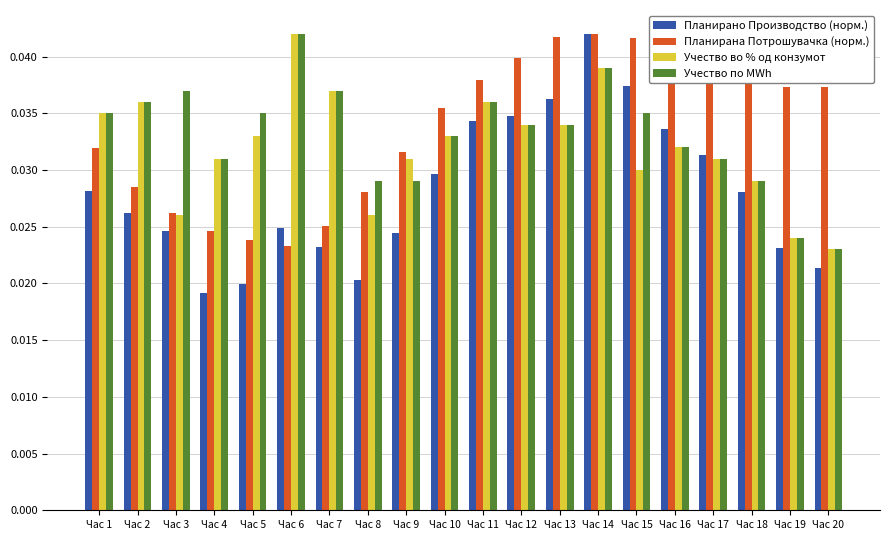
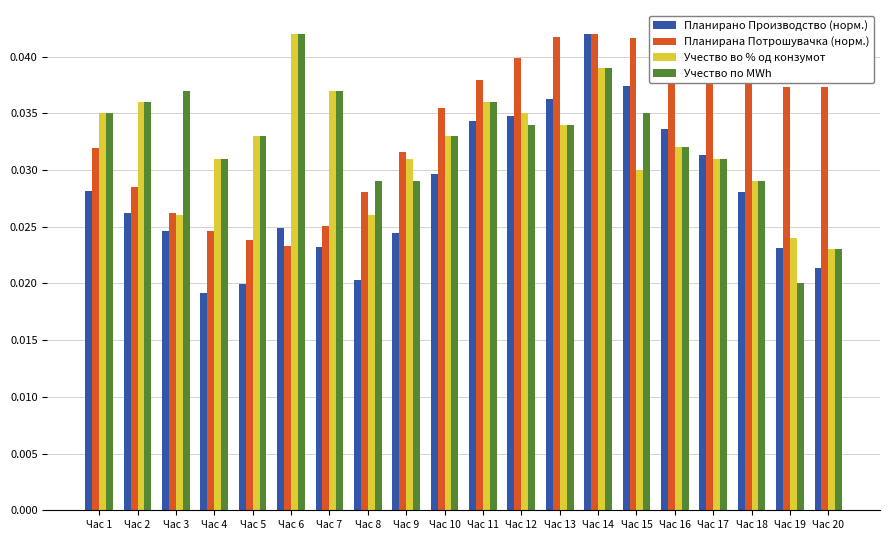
  {
    "Планирано Производство (норм.)": {
      "Час 1": 0.028,
      "Час 2": 0.0262,
      "Час 3": 0.0246,
      "Час 4": 0.019,
      "Час 5": 0.020,
      "Час 6": 0.025,
      "Час 7": 0.0232,
      "Час 8": 0.0203,
      "Час 9": 0.0245,
      "Час 10": 0.0296,
      "Час 11": 0.0343,
      "Час 12": 0.0348,
      "Час 13": 0.0362,
      "Час 14": 0.042,
      "Час 15": 0.0374,
      "Час 16": 0.0336,
      "Час 17": 0.0313,
      "Час 18": 0.028,
      "Час 19": 0.023,
      "Час 20": 0.0214
    },
    "Планирана Потрошувачка (норм.)": {
      "Час 1": 0.032,
      "Час 2": 0.0285,
      "Час 3": 0.026,
      "Час 4": 0.0246,
      "Час 5": 0.024,
      "Час 6": 0.0233,
      "Час 7": 0.025,
      "Час 8": 0.028,
      "Час 9": 0.0316,
      "Час 10": 0.0354,
      "Час 11": 0.038,
      "Час 12": 0.040,
      "Час 13": 0.0417,
      "Час 14": 0.042,
      "Час 15": 0.0416,
      "Час 19": 0.0373,
      "Час 20": 0.0373
    },
    "Учество во % од конзумот": {
      "Час 1": 0.035,
      "Час 2": 0.036,
      "Час 3": 0.026,
      "Час 4": 0.031,
      "Час 5": 0.033,
      "Час 6": 0.042,
      "Час 7": 0.037,
      "Час 8": 0.026,
      "Час 9": 0.031,
      "Час 10": 0.033,
      "Час 11": 0.036,
-     "Час 12": 0.034,
+     "Час 12": 0.035,
      "Час 13": 0.034,
      "Час 14": 0.039,
      "Час 15": 0.030,
      "Час 16": 0.032,
      "Час 17": 0.031,
      "Час 18": 0.029,
      "Час 19": 0.024,
      "Час 20": 0.023
    },
    "Учество по MWh": {
      "Час 1": 0.035,
      "Час 2": 0.036,
      "Час 3": 0.037,
      "Час 4": 0.031,
-     "Час 5": 0.035,
+     "Час 5": 0.033,
      "Час 6": 0.042,
      "Час 7": 0.037,
      "Час 8": 0.029,
      "Час 9": 0.029,
      "Час 10": 0.033,
      "Час 11": 0.036,
      "Час 12": 0.034,
      "Час 13": 0.034,
      "Час 14": 0.039,
      "Час 15": 0.035,
      "Час 16": 0.032,
      "Час 17": 0.031,
      "Час 18": 0.029,
-     "Час 19": 0.024,
+     "Час 19": 0.020,
      "Час 20": 0.023
    }
  }
